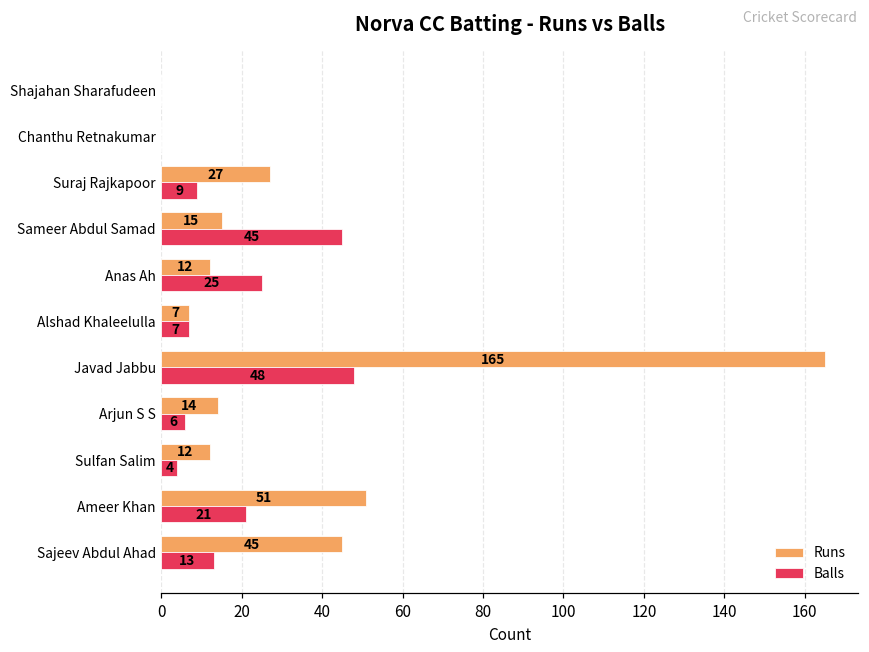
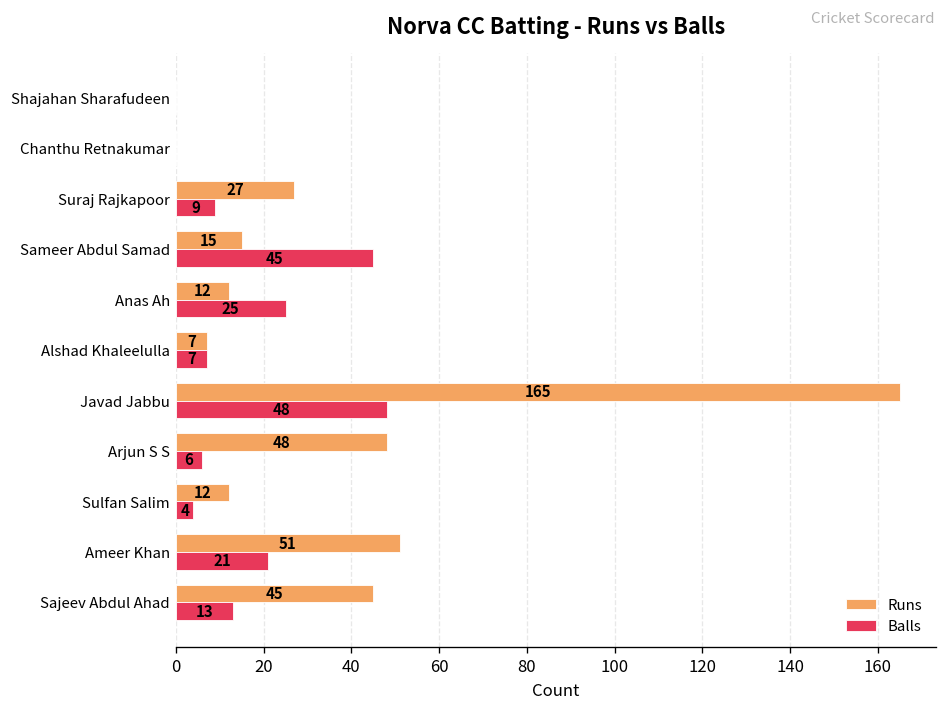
  {
    "Runs": {
      "Suraj Rajkapoor": 27,
      "Sameer Abdul Samad": 15,
      "Anas Ah": 12,
      "Alshad Khaleelulla": 7,
      "Javad Jabbu": 165,
-     "Arjun S S": 14,
+     "Arjun S S": 48,
      "Sulfan Salim": 12,
      "Ameer Khan": 51,
      "Sajeev Abdul Ahad": 45
    },
    "Balls": {
      "Suraj Rajkapoor": 9,
      "Sameer Abdul Samad": 45,
      "Anas Ah": 25,
      "Alshad Khaleelulla": 7,
      "Javad Jabbu": 48,
      "Arjun S S": 6,
      "Sulfan Salim": 4,
      "Ameer Khan": 21,
      "Sajeev Abdul Ahad": 13
    }
  }
